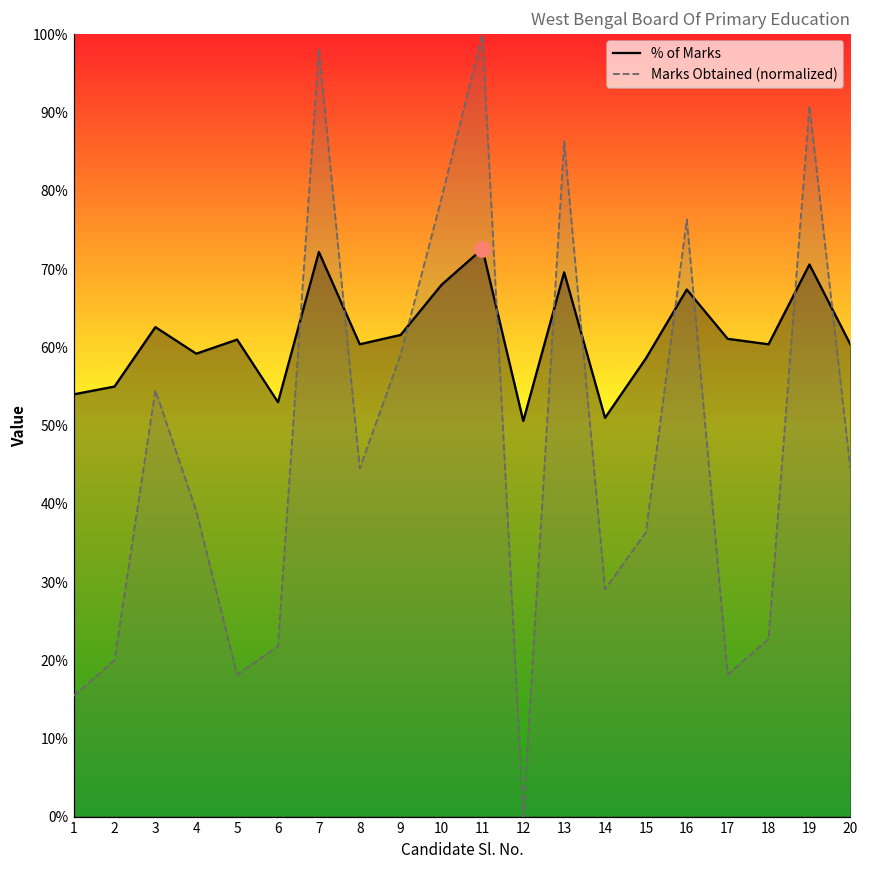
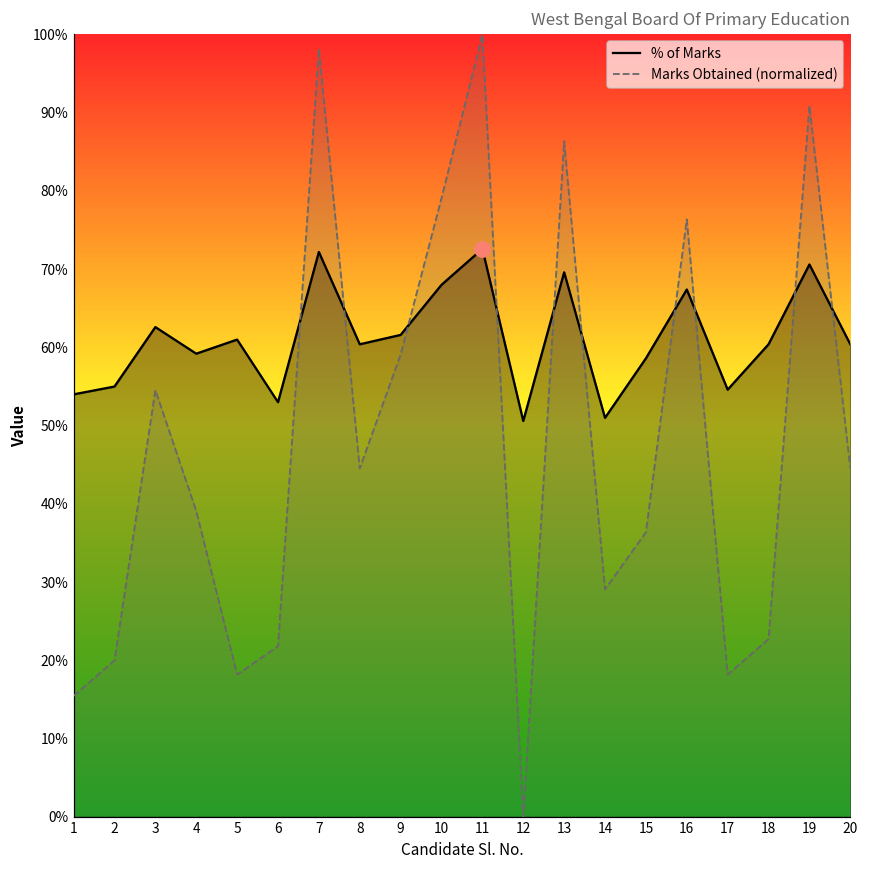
  {
    "% of Marks": {
      "1": "54%",
      "2": "55%",
      "3": "63%",
      "4": "59%",
      "5": "61%",
      "6": "53%",
      "7": "72%",
      "8": "60%",
      "9": "62%",
      "10": "68%",
      "12": "51%",
      "13": "70%",
      "14": "51%",
      "15": "59%",
      "16": "67%",
-     "17": "61%",
+     "17": "55%",
      "18": "60%",
      "19": "71%",
      "20": "60%"
    },
    "Marks Obtained (normalized)": {
      "1": "15%",
      "2": "20%",
      "3": "55%",
      "4": "39%",
      "5": "18%",
      "6": "22%",
      "7": "98%",
      "8": "45%",
      "9": "59%",
      "10": "79%",
      "11": "100%",
      "12": "0%",
      "13": "86%",
      "14": "29%",
      "15": "36%",
      "16": "76%",
      "17": "18%",
      "18": "23%",
      "19": "91%",
      "20": "45%"
    }
  }
